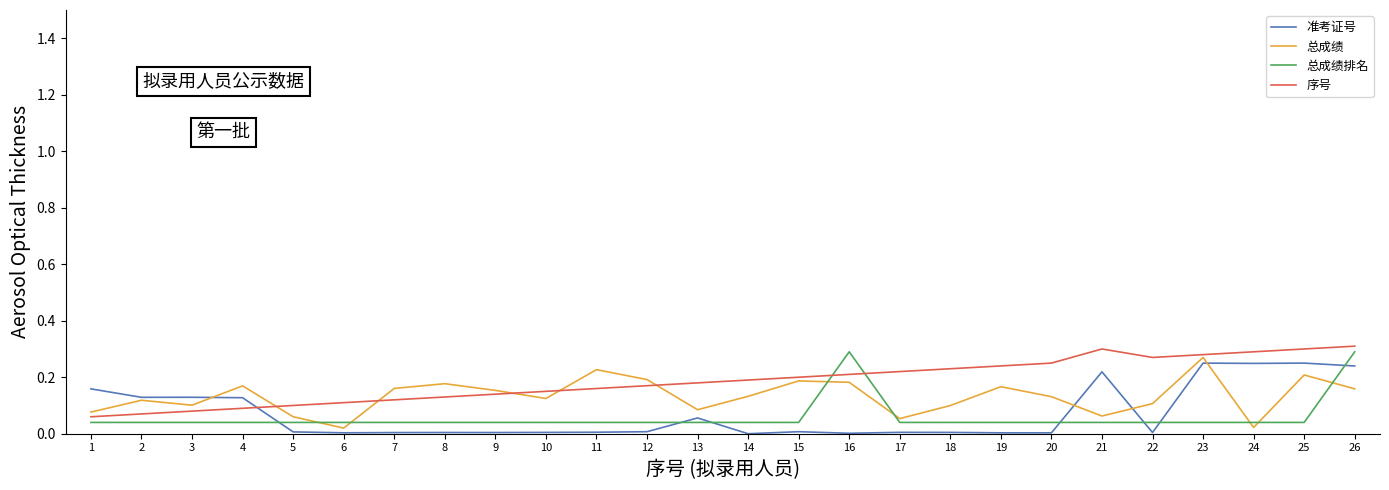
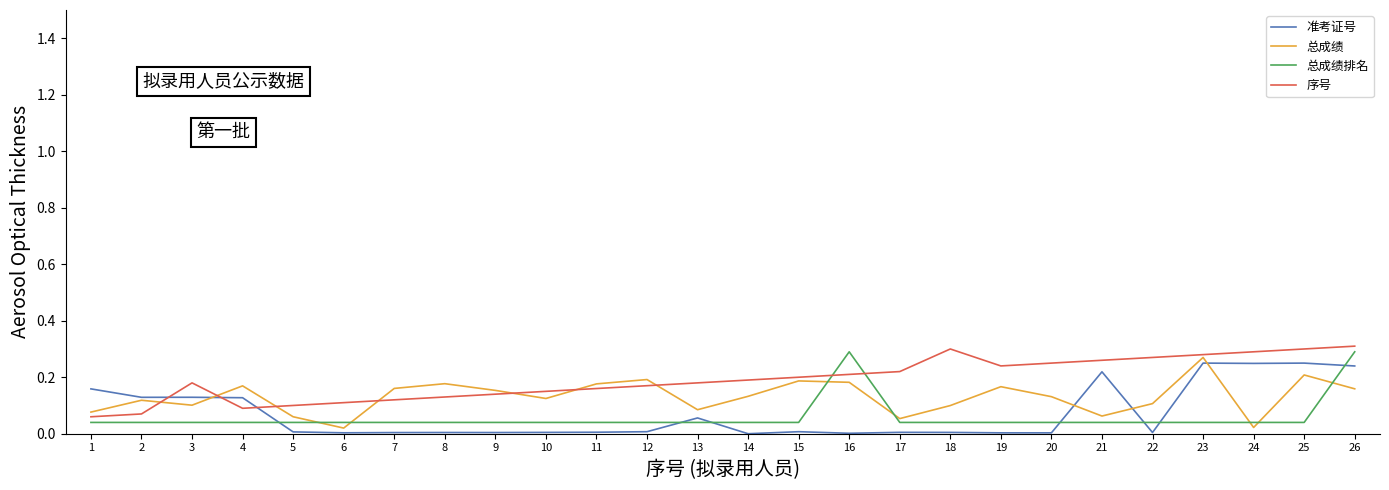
  {
    "准考证号": {
      "1": 0.16,
      "2": 0.13,
      "3": 0.13,
      "4": 0.13,
      "5": 0.01,
      "6": 0.00,
      "7": 0.00,
      "8": 0.00,
      "9": 0.00,
      "10": 0.00,
      "11": 0.01,
      "12": 0.01,
      "13": 0.06,
      "14": 0.00,
      "15": 0.01,
      "16": 0.00,
      "17": 0.00,
      "18": 0.00,
      "19": 0.00,
      "20": 0.00,
      "21": 0.22,
      "22": 0.00,
      "23": 0.25,
      "24": 0.25,
      "25": 0.25,
      "26": 0.24
    },
    "总成绩": {
      "1": 0.08,
      "2": 0.12,
      "3": 0.10,
      "4": 0.17,
      "5": 0.06,
      "6": 0.02,
      "7": 0.16,
      "8": 0.18,
      "9": 0.15,
      "10": 0.12,
-     "11": 0.23,
+     "11": 0.18,
      "12": 0.19,
      "13": 0.08,
      "14": 0.13,
      "15": 0.19,
      "16": 0.18,
      "17": 0.05,
      "18": 0.10,
      "19": 0.17,
      "20": 0.13,
      "21": 0.06,
      "22": 0.11,
      "23": 0.27,
      "24": 0.02,
      "25": 0.21,
      "26": 0.16
    },
    "总成绩排名": {
      "1": 0.04,
      "2": 0.04,
      "3": 0.04,
      "4": 0.04,
      "5": 0.04,
      "6": 0.04,
      "7": 0.04,
      "8": 0.04,
      "9": 0.04,
      "10": 0.04,
      "11": 0.04,
      "12": 0.04,
      "13": 0.04,
      "14": 0.04,
      "15": 0.04,
      "16": 0.29,
      "17": 0.04,
      "18": 0.04,
      "19": 0.04,
      "20": 0.04,
      "21": 0.04,
      "22": 0.04,
      "23": 0.04,
      "24": 0.04,
      "25": 0.04,
      "26": 0.29
    },
    "序号": {
      "1": 0.06,
      "2": 0.07,
-     "3": 0.08,
+     "3": 0.18,
      "4": 0.09,
      "5": 0.10,
      "6": 0.11,
      "7": 0.12,
      "8": 0.13,
      "9": 0.14,
      "10": 0.15,
      "11": 0.16,
      "12": 0.17,
      "13": 0.18,
      "14": 0.19,
      "15": 0.20,
      "16": 0.21,
      "17": 0.22,
-     "18": 0.23,
+     "18": 0.30,
      "19": 0.24,
      "20": 0.25,
-     "21": 0.30,
+     "21": 0.26,
      "22": 0.27,
      "23": 0.28,
      "24": 0.29,
      "25": 0.30,
      "26": 0.31
    }
  }
